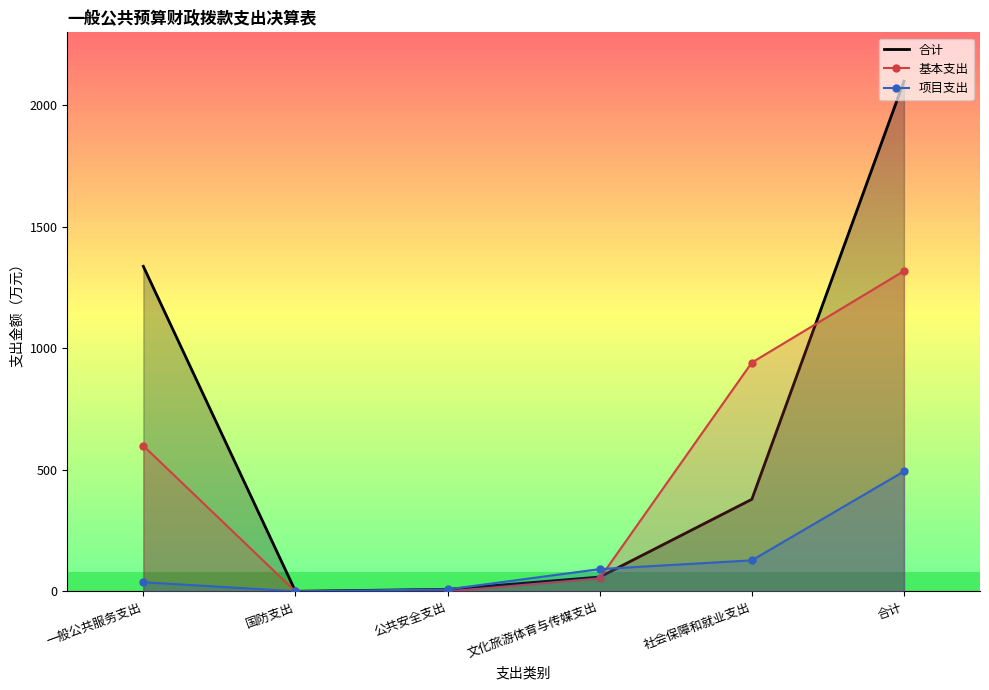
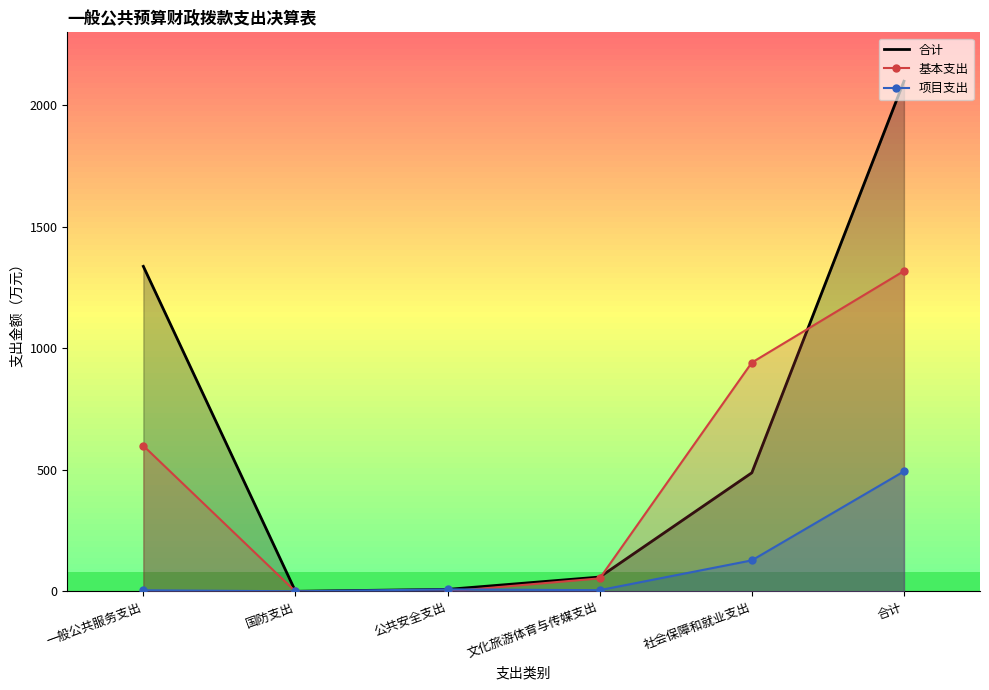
  {
    "合计": {
      "一般公共服务支出": 1340,
-     "社会保障和就业支出": 380
+     "社会保障和就业支出": 490
    },
    "基本支出": {
      "一般公共服务支出": 600,
      "社会保障和就业支出": 940,
      "合计": 1320
    },
    "项目支出": {
-     "一般公共服务支出": 40,
-     "文化旅游体育与传媒支出": 90,
+     "一般公共服务支出": 0,
+     "文化旅游体育与传媒支出": 10,
      "社会保障和就业支出": 130,
      "合计": 490
    }
  }
